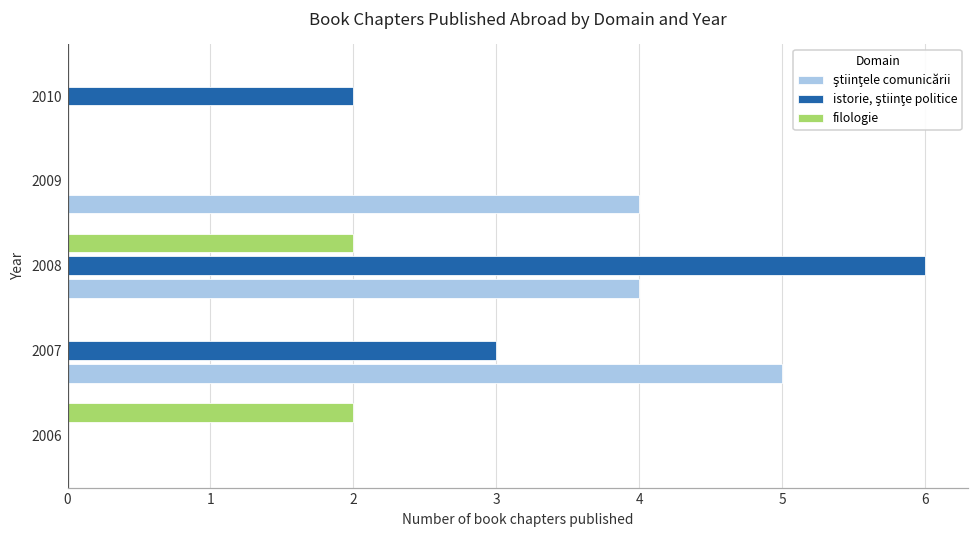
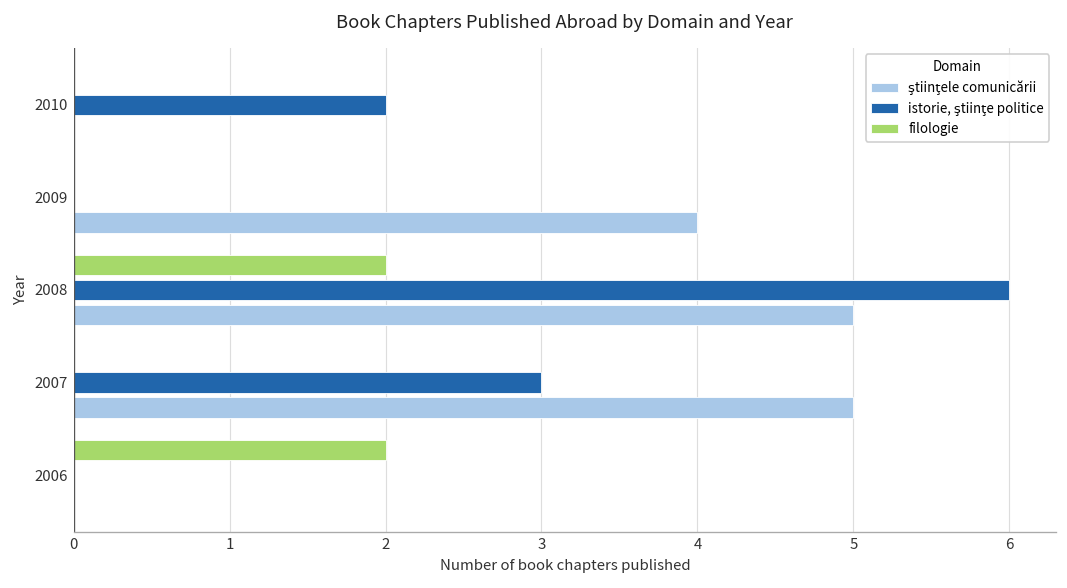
  {
    "ştiinţele comunicării": {
      "2010": 0,
      "2009": 4,
-     "2008": 4,
+     "2008": 5,
      "2007": 5,
      "2006": 0
    },
    "istorie, ştiinţe politice": {
      "2010": 2,
      "2009": 0,
      "2008": 6,
      "2007": 3,
      "2006": 0
    },
    "filologie": {
      "2010": 0,
      "2009": 0,
      "2008": 2,
      "2007": 0,
      "2006": 2
    }
  }
